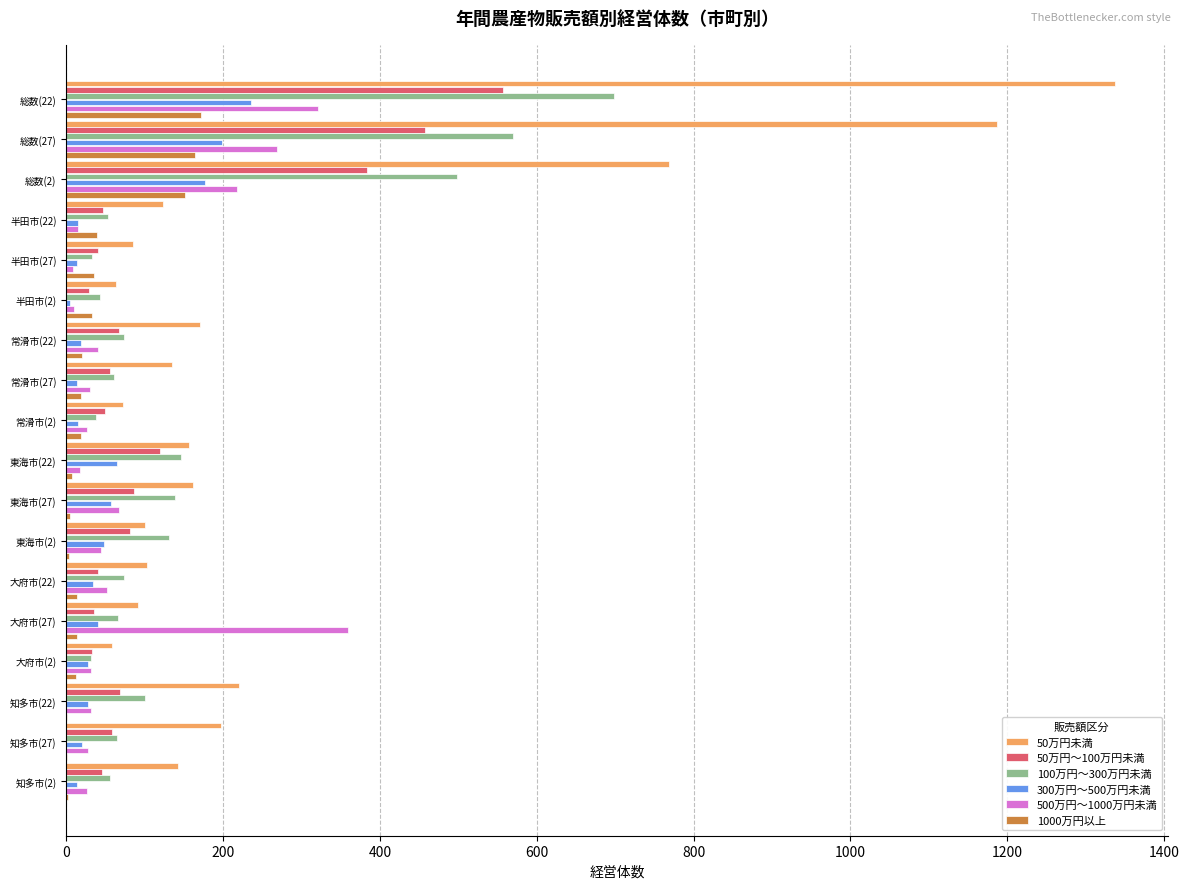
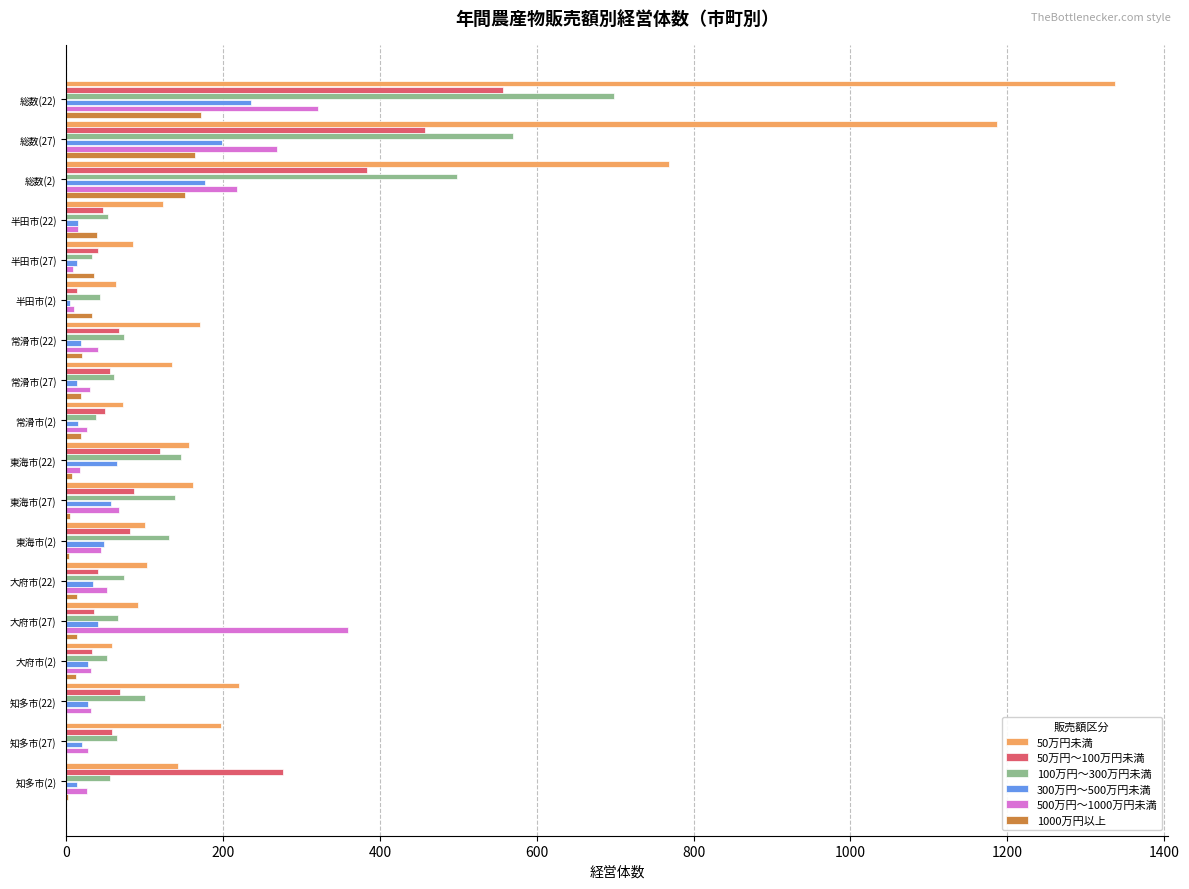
  {
    "50万円～100万円未満": {
      "総数(22)": 560,
      "総数(27)": 460,
      "総数(2)": 380,
      "半田市(22)": 50,
      "半田市(27)": 40,
-     "半田市(2)": 30,
+     "半田市(2)": 10,
      "常滑市(22)": 70,
      "常滑市(27)": 60,
      "常滑市(2)": 50,
      "東海市(22)": 120,
      "東海市(27)": 90,
      "東海市(2)": 80,
      "大府市(22)": 40,
      "大府市(27)": 40,
      "大府市(2)": 30,
      "知多市(22)": 70,
      "知多市(27)": 60,
-     "知多市(2)": 50
+     "知多市(2)": 280
    },
    "100万円～300万円未満": {
      "総数(22)": 700,
      "総数(27)": 570,
      "総数(2)": 500,
      "半田市(22)": 50,
      "半田市(27)": 30,
      "半田市(2)": 40,
      "常滑市(22)": 70,
      "常滑市(27)": 60,
      "常滑市(2)": 40,
      "東海市(22)": 150,
      "東海市(27)": 140,
      "東海市(2)": 130,
      "大府市(22)": 70,
      "大府市(27)": 70,
-     "大府市(2)": 30,
+     "大府市(2)": 50,
      "知多市(22)": 100,
      "知多市(27)": 70,
      "知多市(2)": 60
    },
    "300万円～500万円未満": {
      "総数(22)": 240,
      "総数(27)": 200,
      "総数(2)": 180,
      "半田市(22)": 20,
      "半田市(27)": 10,
      "半田市(2)": 10,
      "常滑市(22)": 20,
      "常滑市(27)": 10,
      "常滑市(2)": 20,
      "東海市(22)": 70,
      "東海市(27)": 60,
      "東海市(2)": 50,
      "大府市(22)": 30,
      "大府市(27)": 40,
      "大府市(2)": 30,
      "知多市(22)": 30,
      "知多市(27)": 20,
      "知多市(2)": 10
    },
    "500万円～1000万円未満": {
      "総数(22)": 320,
      "総数(27)": 270,
      "総数(2)": 220,
      "半田市(22)": 20,
      "半田市(27)": 10,
      "半田市(2)": 10,
      "常滑市(22)": 40,
      "常滑市(27)": 30,
      "常滑市(2)": 30,
      "東海市(22)": 20,
      "東海市(27)": 70,
      "東海市(2)": 40,
      "大府市(22)": 50,
      "大府市(27)": 360,
      "大府市(2)": 30,
      "知多市(22)": 30,
      "知多市(27)": 30,
      "知多市(2)": 30
    }
  }
